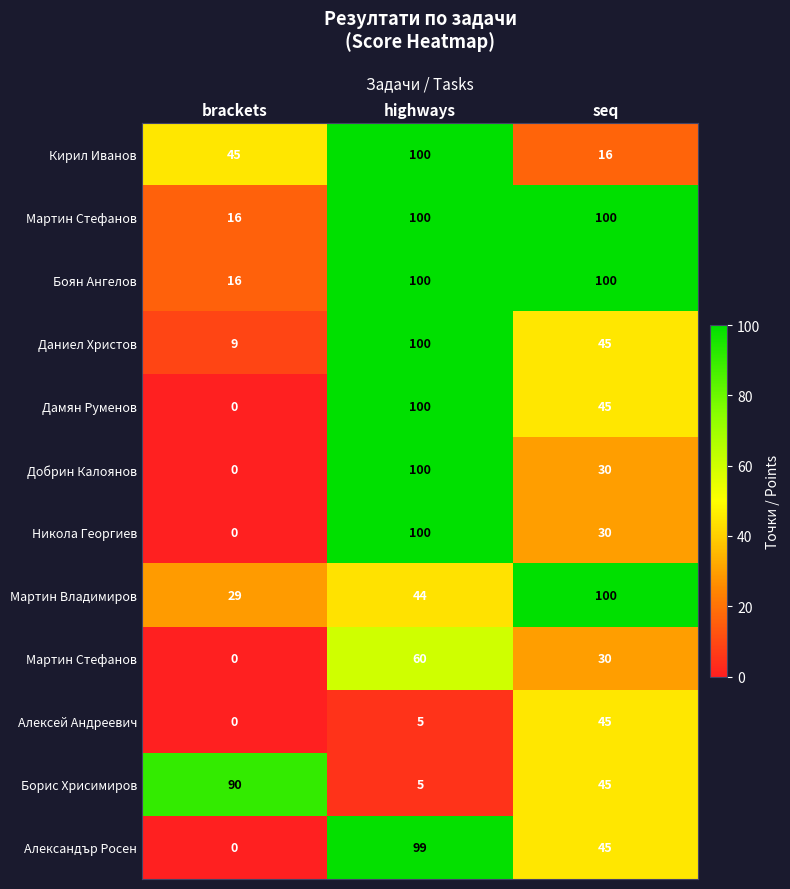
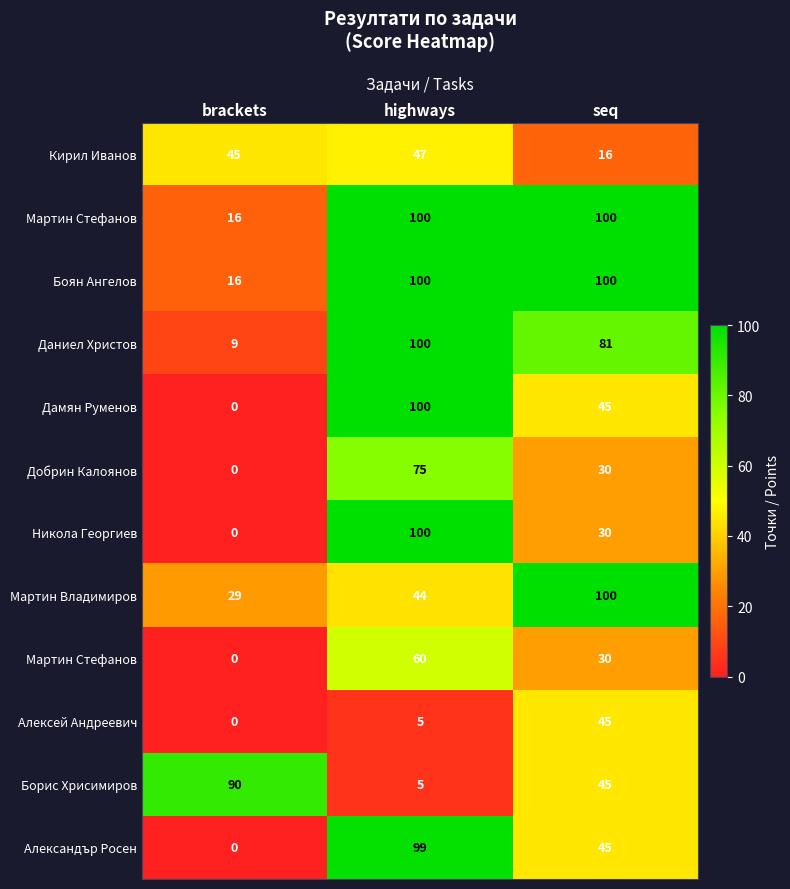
  {
    "Кирил Иванов": {
      "brackets": 45,
-     "highways": 100,
+     "highways": 47,
      "seq": 16
    },
    "Боян Ангелов": {
      "brackets": 16,
      "highways": 100,
      "seq": 100
    },
    "Даниел Христов": {
      "brackets": 9,
      "highways": 100,
-     "seq": 45
+     "seq": 81
    },
    "Дамян Руменов": {
      "brackets": 0,
      "highways": 100,
      "seq": 45
    },
    "Добрин Калоянов": {
      "brackets": 0,
-     "highways": 100,
+     "highways": 75,
      "seq": 30
    },
    "Никола Георгиев": {
      "brackets": 0,
      "highways": 100,
      "seq": 30
    },
    "Мартин Владимиров": {
      "brackets": 29,
      "highways": 44,
      "seq": 100
    },
    "Алексей Андреевич": {
      "brackets": 0,
      "highways": 5,
      "seq": 45
    },
    "Борис Хрисимиров": {
      "brackets": 90,
      "highways": 5,
      "seq": 45
    },
    "Александър Росен": {
      "brackets": 0,
      "highways": 99,
      "seq": 45
    }
  }
